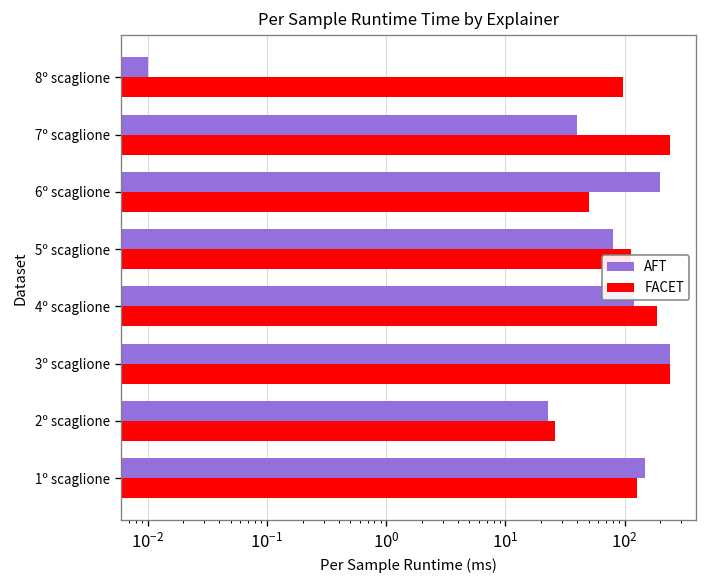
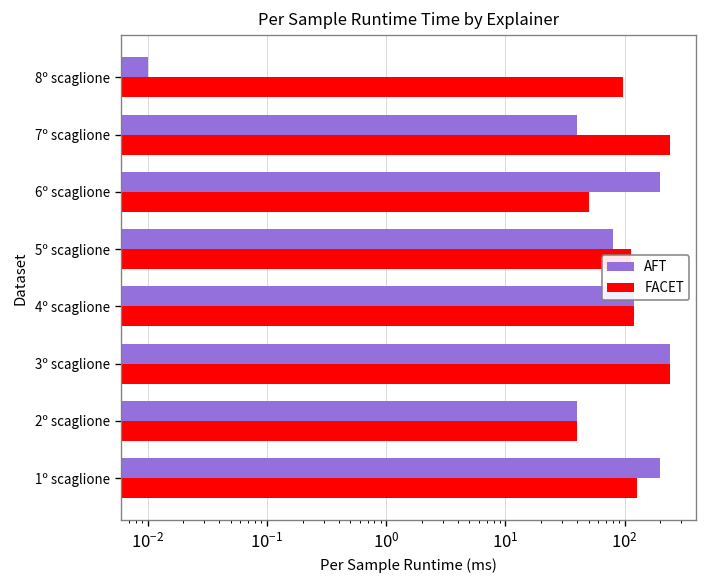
  {
    "AFT": {
      "8º scaglione": 0.010,
      "7º scaglione": 40,
      "6º scaglione": 200,
      "5º scaglione": 80,
      "3º scaglione": 240,
-     "2º scaglione": 23,
-     "1º scaglione": 150
+     "2º scaglione": 40,
+     "1º scaglione": 200
    },
    "FACET": {
      "8º scaglione": 100,
      "7º scaglione": 240,
      "6º scaglione": 50,
-     "4º scaglione": 190,
+     "4º scaglione": 120,
      "3º scaglione": 240,
-     "2º scaglione": 26,
+     "2º scaglione": 40,
      "1º scaglione": 130
    }
  }
